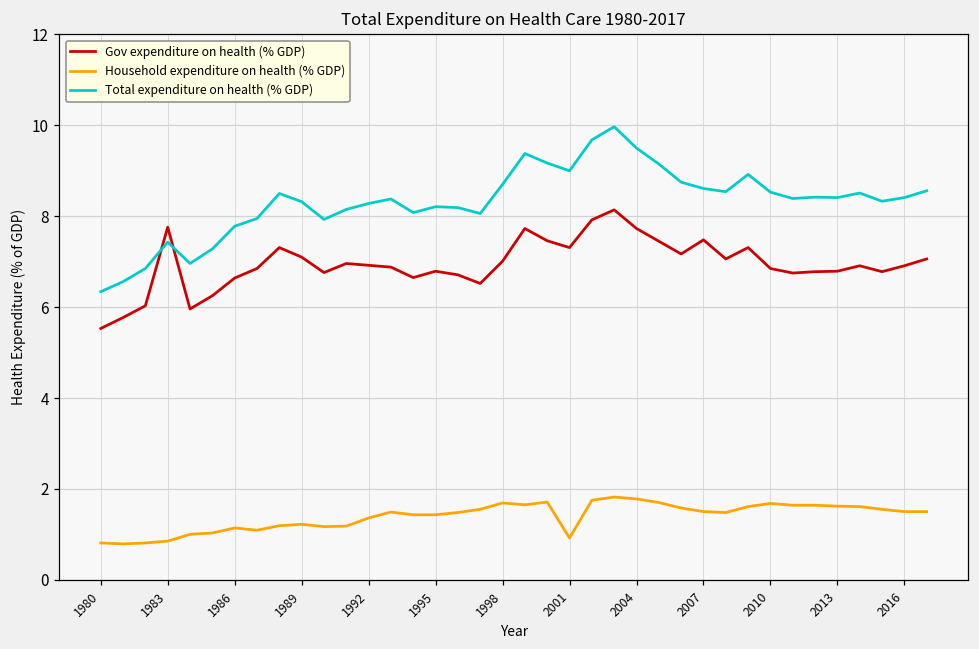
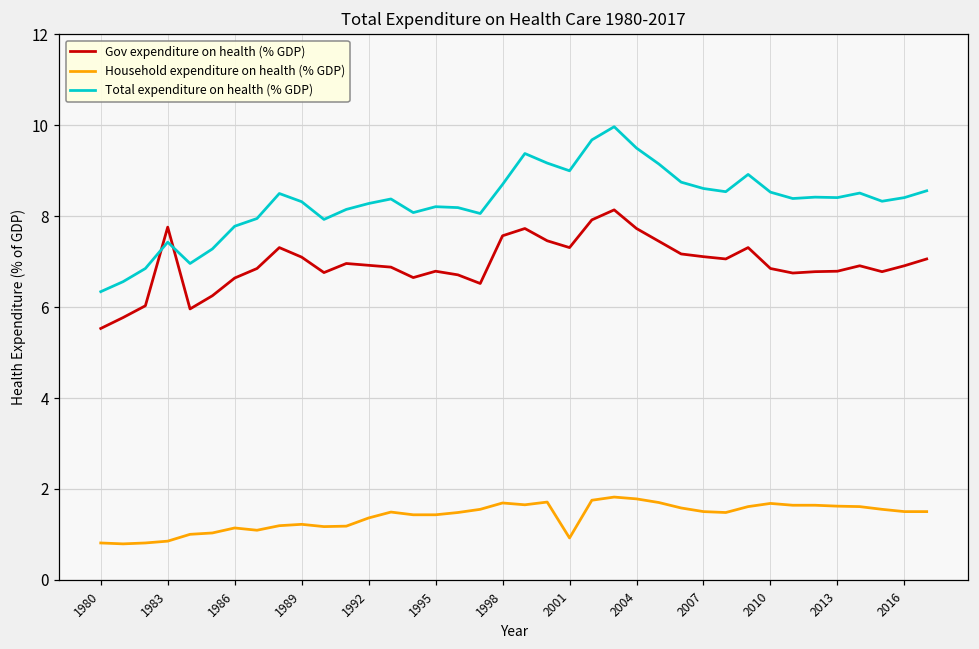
  {
    "Gov expenditure on health (% GDP)": {
      "1980": 5.5,
      "1983": 7.8,
      "1986": 6.6,
      "1989": 7.1,
      "1992": 6.9,
      "1995": 6.8,
-     "1998": 7.0,
+     "1998": 7.6,
      "2001": 7.3,
      "2004": 7.7,
-     "2007": 7.5,
+     "2007": 7.1,
      "2010": 6.9,
      "2013": 6.8,
      "2016": 6.9
    },
    "Household expenditure on health (% GDP)": {
      "1980": 0.8,
      "1983": 0.9,
      "1986": 1.1,
      "1989": 1.2,
      "1992": 1.4,
      "1995": 1.4,
      "1998": 1.7,
      "2001": 0.9,
      "2004": 1.8,
      "2007": 1.5,
      "2010": 1.7,
      "2013": 1.6,
      "2016": 1.5
    },
    "Total expenditure on health (% GDP)": {
      "1980": 6.3,
      "1983": 7.4,
      "1986": 7.8,
      "1989": 8.3,
      "1992": 8.3,
      "1995": 8.2,
      "1998": 8.7,
      "2001": 9.0,
      "2004": 9.5,
      "2007": 8.6,
      "2010": 8.5,
      "2013": 8.4,
      "2016": 8.4
    }
  }
